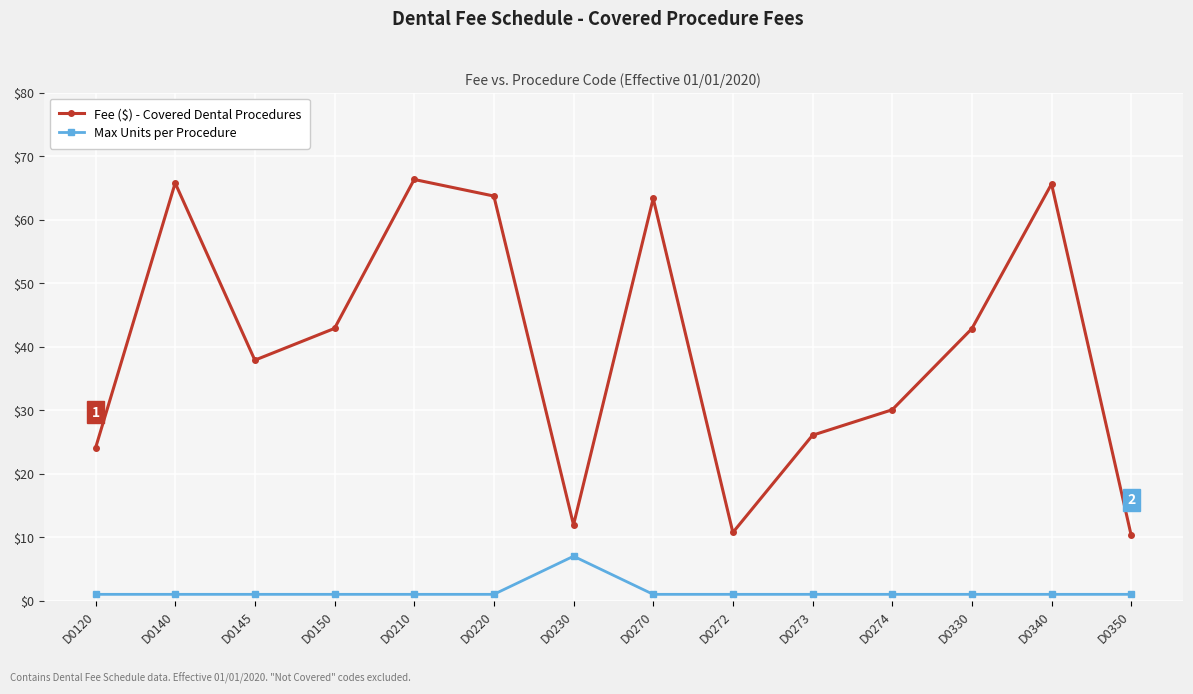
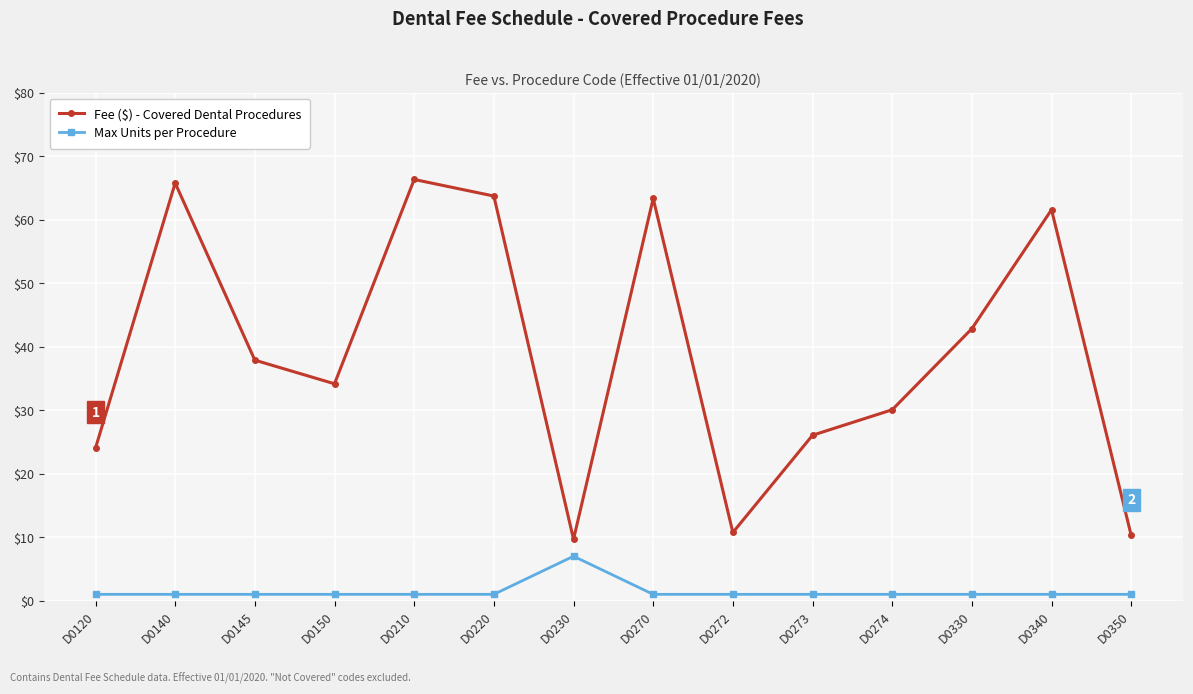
  {
    "Fee ($) - Covered Dental Procedures": {
      "D0120": "$24",
      "D0140": "$66",
      "D0145": "$38",
-     "D0150": "$43",
+     "D0150": "$34",
      "D0210": "$66",
      "D0220": "$64",
-     "D0230": "$12",
+     "D0230": "$10",
      "D0270": "$63",
      "D0272": "$11",
      "D0273": "$26",
      "D0274": "$30",
      "D0330": "$43",
-     "D0340": "$66",
+     "D0340": "$62",
      "D0350": "$10"
    },
    "Max Units per Procedure": {
      "D0120": "$1",
      "D0140": "$1",
      "D0145": "$1",
      "D0150": "$1",
      "D0210": "$1",
      "D0220": "$1",
      "D0230": "$7",
      "D0270": "$1",
      "D0272": "$1",
      "D0273": "$1",
      "D0274": "$1",
      "D0330": "$1",
      "D0340": "$1",
      "D0350": "$1"
    }
  }
